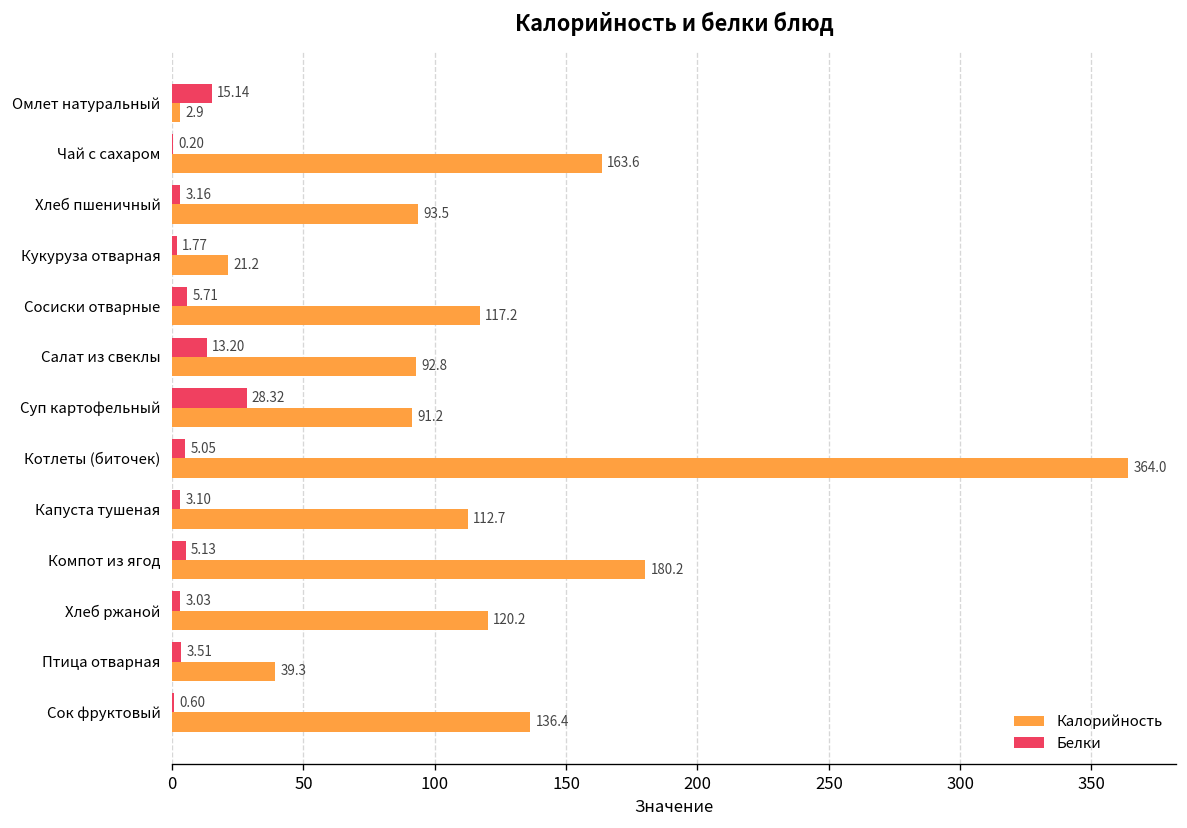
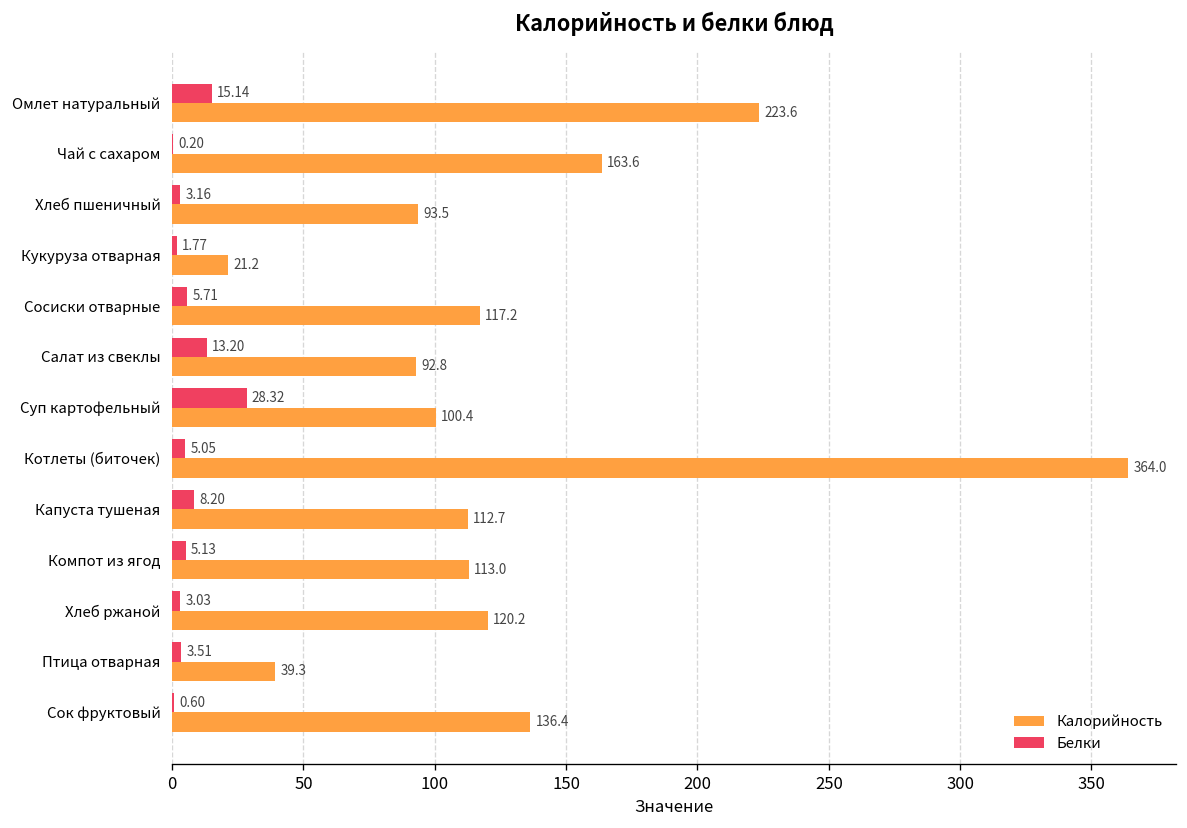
  {
    "Калорийность": {
-     "Омлет натуральный": 2.9,
+     "Омлет натуральный": 223.6,
      "Чай с сахаром": 163.6,
      "Хлеб пшеничный": 93.5,
      "Кукуруза отварная": 21.2,
      "Сосиски отварные": 117.2,
      "Салат из свеклы": 92.8,
-     "Суп картофельный": 91.2,
+     "Суп картофельный": 100.4,
      "Котлеты (биточек)": 364.0,
      "Капуста тушеная": 112.7,
-     "Компот из ягод": 180.2,
+     "Компот из ягод": 113.0,
      "Хлеб ржаной": 120.2,
      "Птица отварная": 39.3,
      "Сок фруктовый": 136.4
    },
    "Белки": {
      "Омлет натуральный": 15.14,
      "Чай с сахаром": 0.20,
      "Хлеб пшеничный": 3.16,
      "Кукуруза отварная": 1.77,
      "Сосиски отварные": 5.71,
      "Салат из свеклы": 13.20,
      "Суп картофельный": 28.32,
      "Котлеты (биточек)": 5.05,
-     "Капуста тушеная": 3.10,
+     "Капуста тушеная": 8.20,
      "Компот из ягод": 5.13,
      "Хлеб ржаной": 3.03,
      "Птица отварная": 3.51,
      "Сок фруктовый": 0.60
    }
  }
